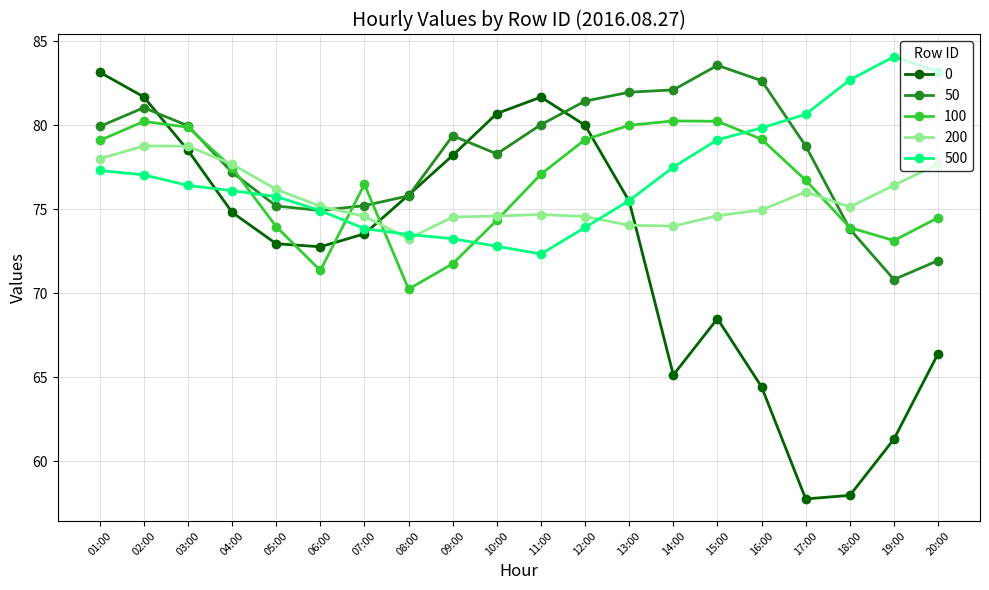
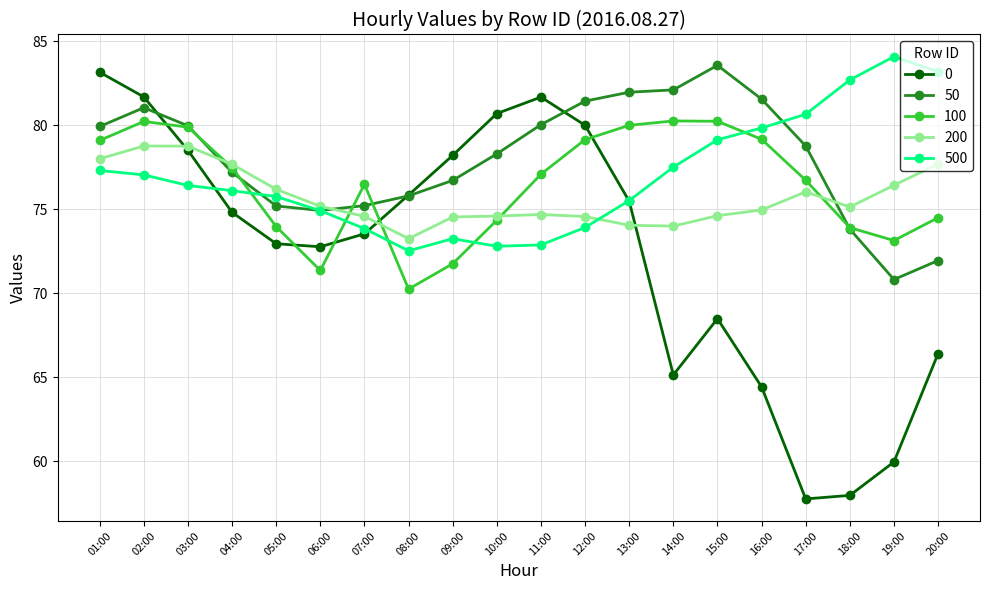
  {
    "0": {
      "01:00": 83.2,
      "02:00": 81.7,
      "03:00": 78.5,
      "04:00": 74.8,
      "05:00": 72.9,
      "06:00": 72.8,
      "07:00": 73.5,
      "09:00": 78.2,
      "10:00": 80.7,
      "11:00": 81.7,
      "12:00": 80.0,
      "14:00": 65.1,
      "15:00": 68.5,
      "16:00": 64.4,
      "17:00": 57.8,
      "18:00": 58.0,
-     "19:00": 61.3,
+     "19:00": 60.0,
      "20:00": 66.4
    },
    "50": {
      "01:00": 79.9,
      "02:00": 81.0,
      "04:00": 77.2,
      "05:00": 75.2,
      "07:00": 75.2,
-     "09:00": 79.4,
+     "09:00": 76.7,
      "10:00": 78.3,
      "11:00": 80.0,
      "12:00": 81.4,
      "13:00": 82.0,
      "14:00": 82.1,
      "15:00": 83.6,
-     "16:00": 82.7,
+     "16:00": 81.6,
      "17:00": 78.8,
      "19:00": 70.8,
      "20:00": 71.9
    },
    "100": {
      "01:00": 79.1,
      "02:00": 80.2,
      "04:00": 77.5,
      "05:00": 74.0,
      "06:00": 71.4,
      "07:00": 76.5,
      "08:00": 70.2,
      "09:00": 71.8,
      "10:00": 74.3,
      "11:00": 77.1,
      "12:00": 79.1,
      "13:00": 80.0,
      "14:00": 80.3,
      "15:00": 80.2,
      "16:00": 79.2,
      "17:00": 76.7,
      "19:00": 73.1,
      "20:00": 74.5
    },
    "200": {
      "01:00": 78.0,
      "02:00": 78.8,
      "03:00": 78.8,
      "04:00": 77.7,
      "05:00": 76.2,
      "06:00": 75.2,
      "07:00": 74.6,
      "08:00": 73.2,
      "09:00": 74.5,
      "10:00": 74.6,
      "11:00": 74.7,
      "12:00": 74.6,
      "13:00": 74.0,
      "14:00": 74.0,
      "15:00": 74.6,
      "16:00": 75.0,
      "17:00": 76.0,
      "18:00": 75.1,
      "19:00": 76.4
    },
    "500": {
      "01:00": 77.3,
      "02:00": 77.0,
      "03:00": 76.4,
      "04:00": 76.1,
      "05:00": 75.8,
      "07:00": 73.8,
-     "08:00": 73.5,
+     "08:00": 72.5,
      "09:00": 73.2,
      "10:00": 72.8,
-     "11:00": 72.3,
+     "11:00": 72.9,
      "12:00": 73.9,
      "14:00": 77.5,
      "15:00": 79.1,
      "16:00": 79.8,
      "17:00": 80.7,
      "18:00": 82.7,
      "19:00": 84.1
    }
  }
